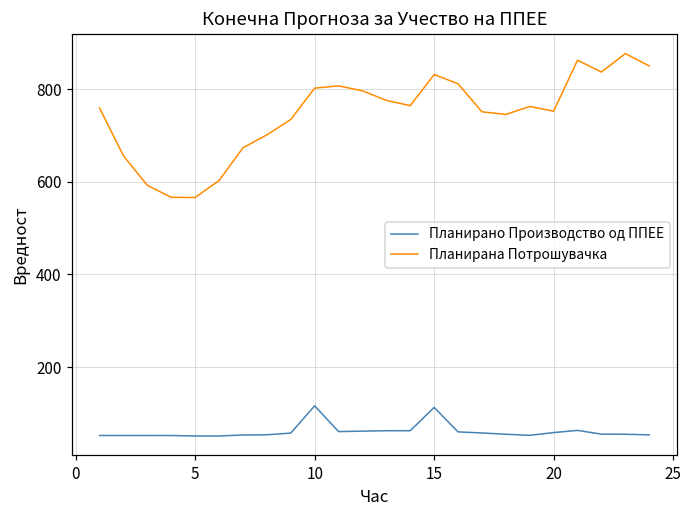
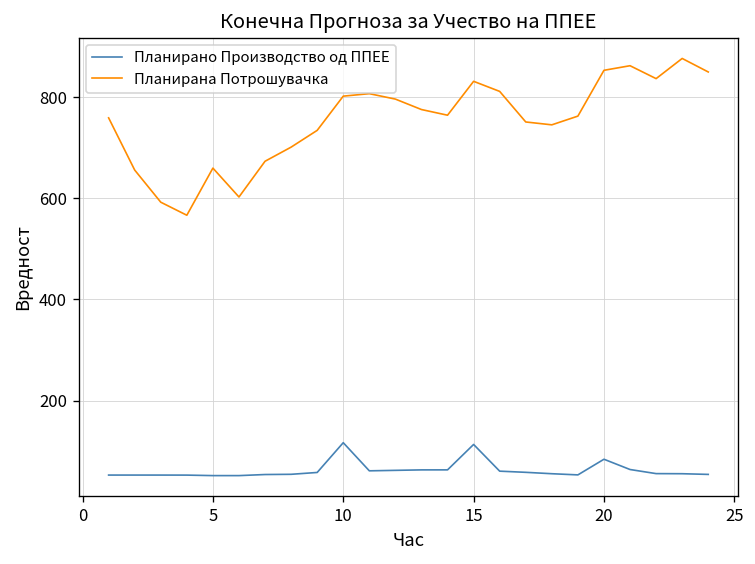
  {
    "Планирано Производство од ППЕЕ": {
      "5": 50,
      "10": 120,
      "15": 110,
-     "20": 60
+     "20": 80
    },
    "Планирана Потрошувачка": {
-     "5": 570,
+     "5": 660,
      "10": 800,
      "15": 830,
-     "20": 750
+     "20": 850
    }
  }
